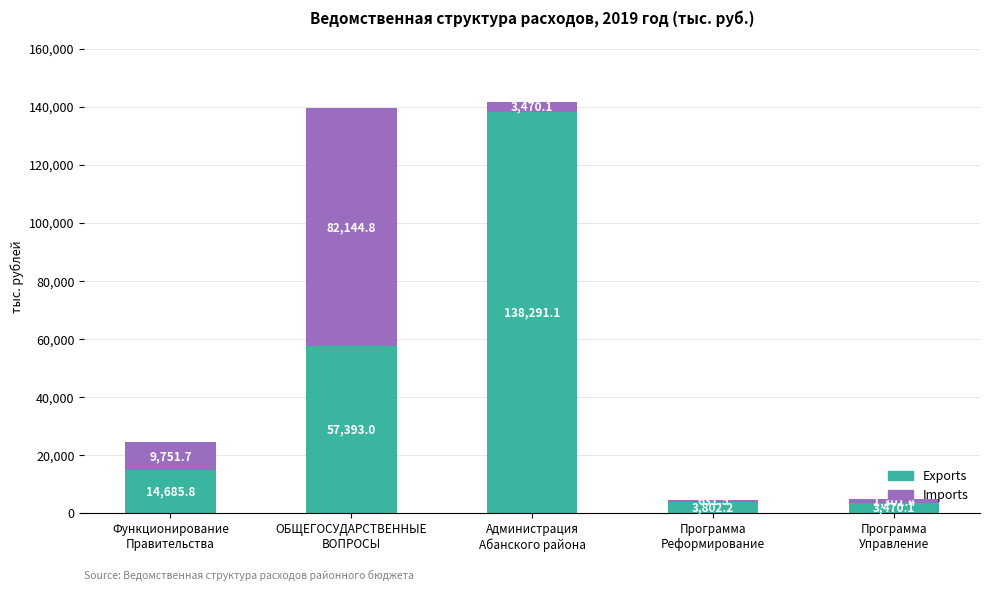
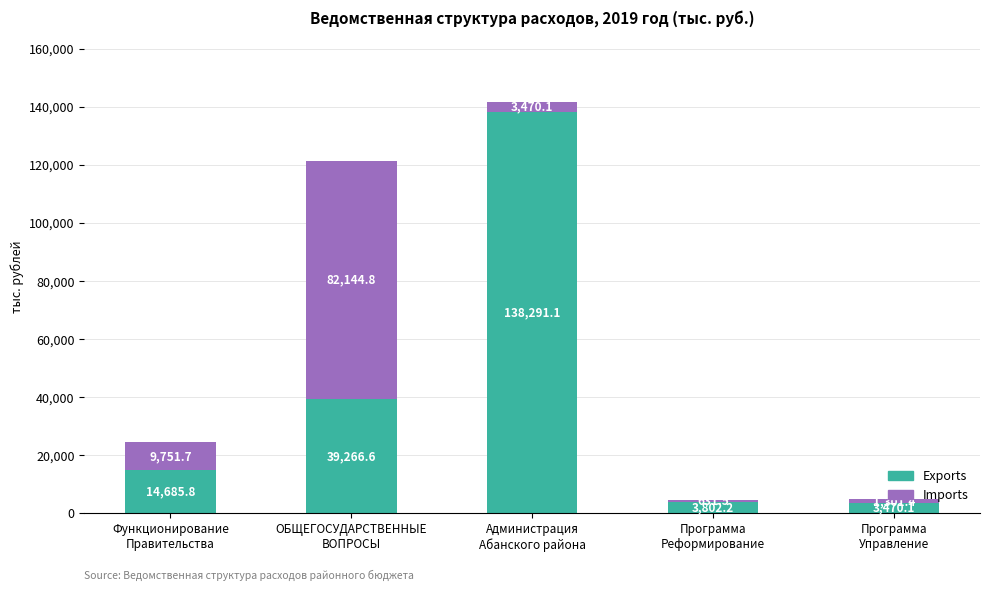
  {
    "Exports": {
      "Функционирование Правительства": "14,685.8",
-     "ОБЩЕГОСУДАРСТВЕННЫЕ ВОПРОСЫ": "57,393.0",
+     "ОБЩЕГОСУДАРСТВЕННЫЕ ВОПРОСЫ": "39,266.6",
      "Администрация Абанского района": "138,291.1",
      "Программа Реформирование": "3,802.2"
    },
    "Imports": {
      "Функционирование Правительства": "9,751.7",
      "ОБЩЕГОСУДАРСТВЕННЫЕ ВОПРОСЫ": "82,144.8",
      "Администрация Абанского района": "3,470.1"
    }
  }
